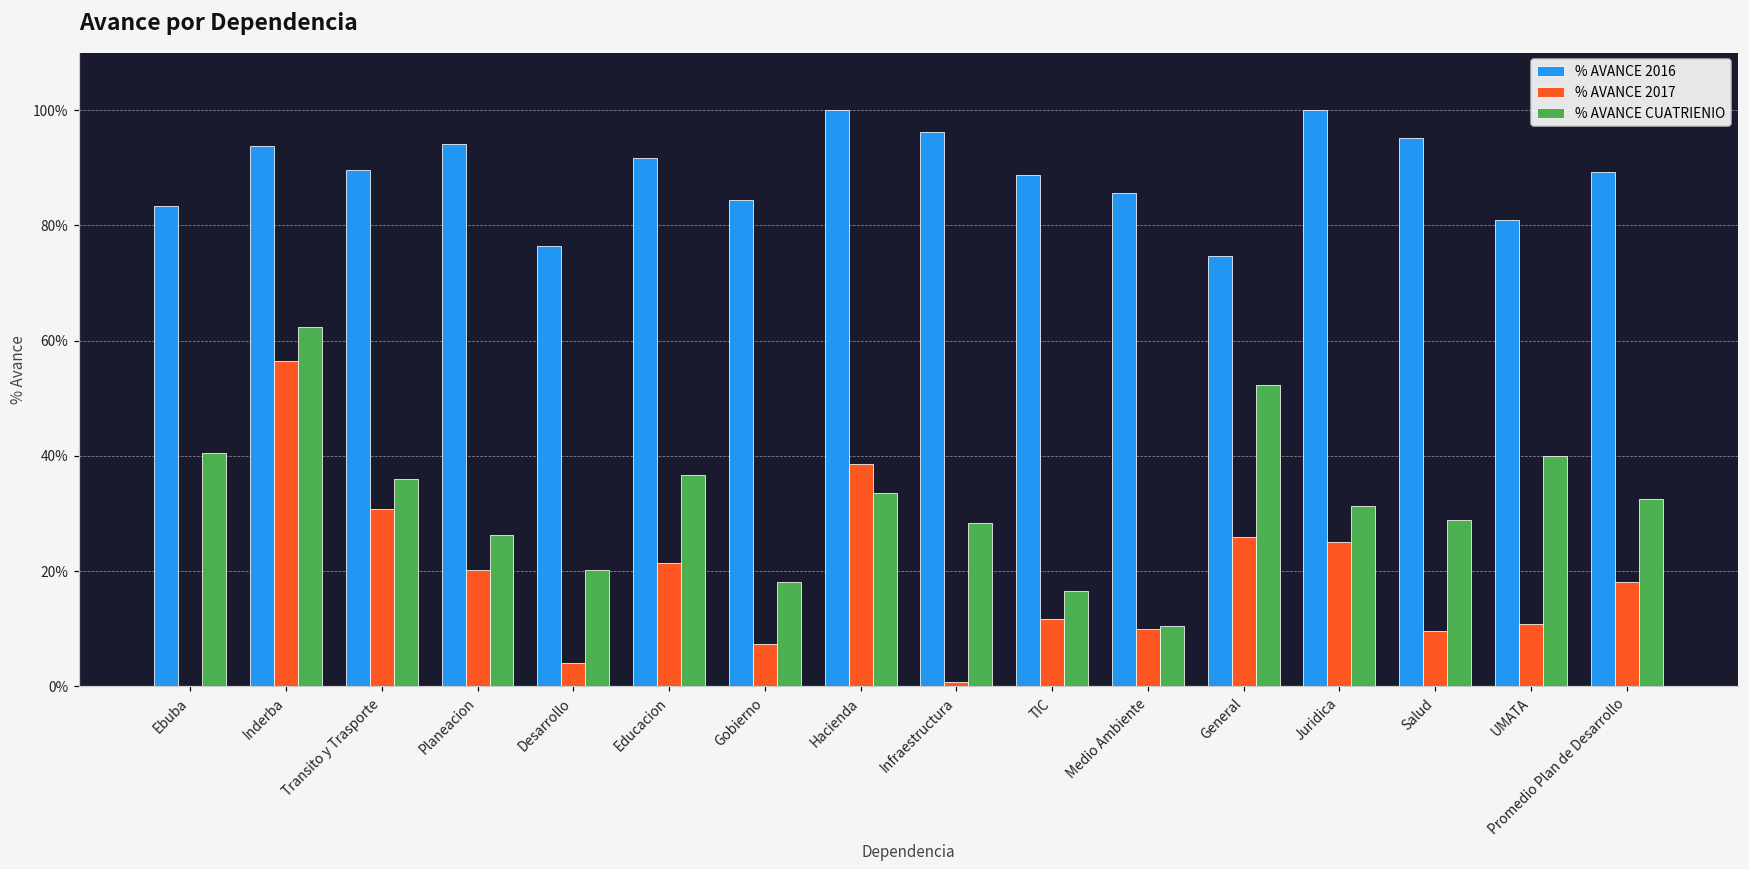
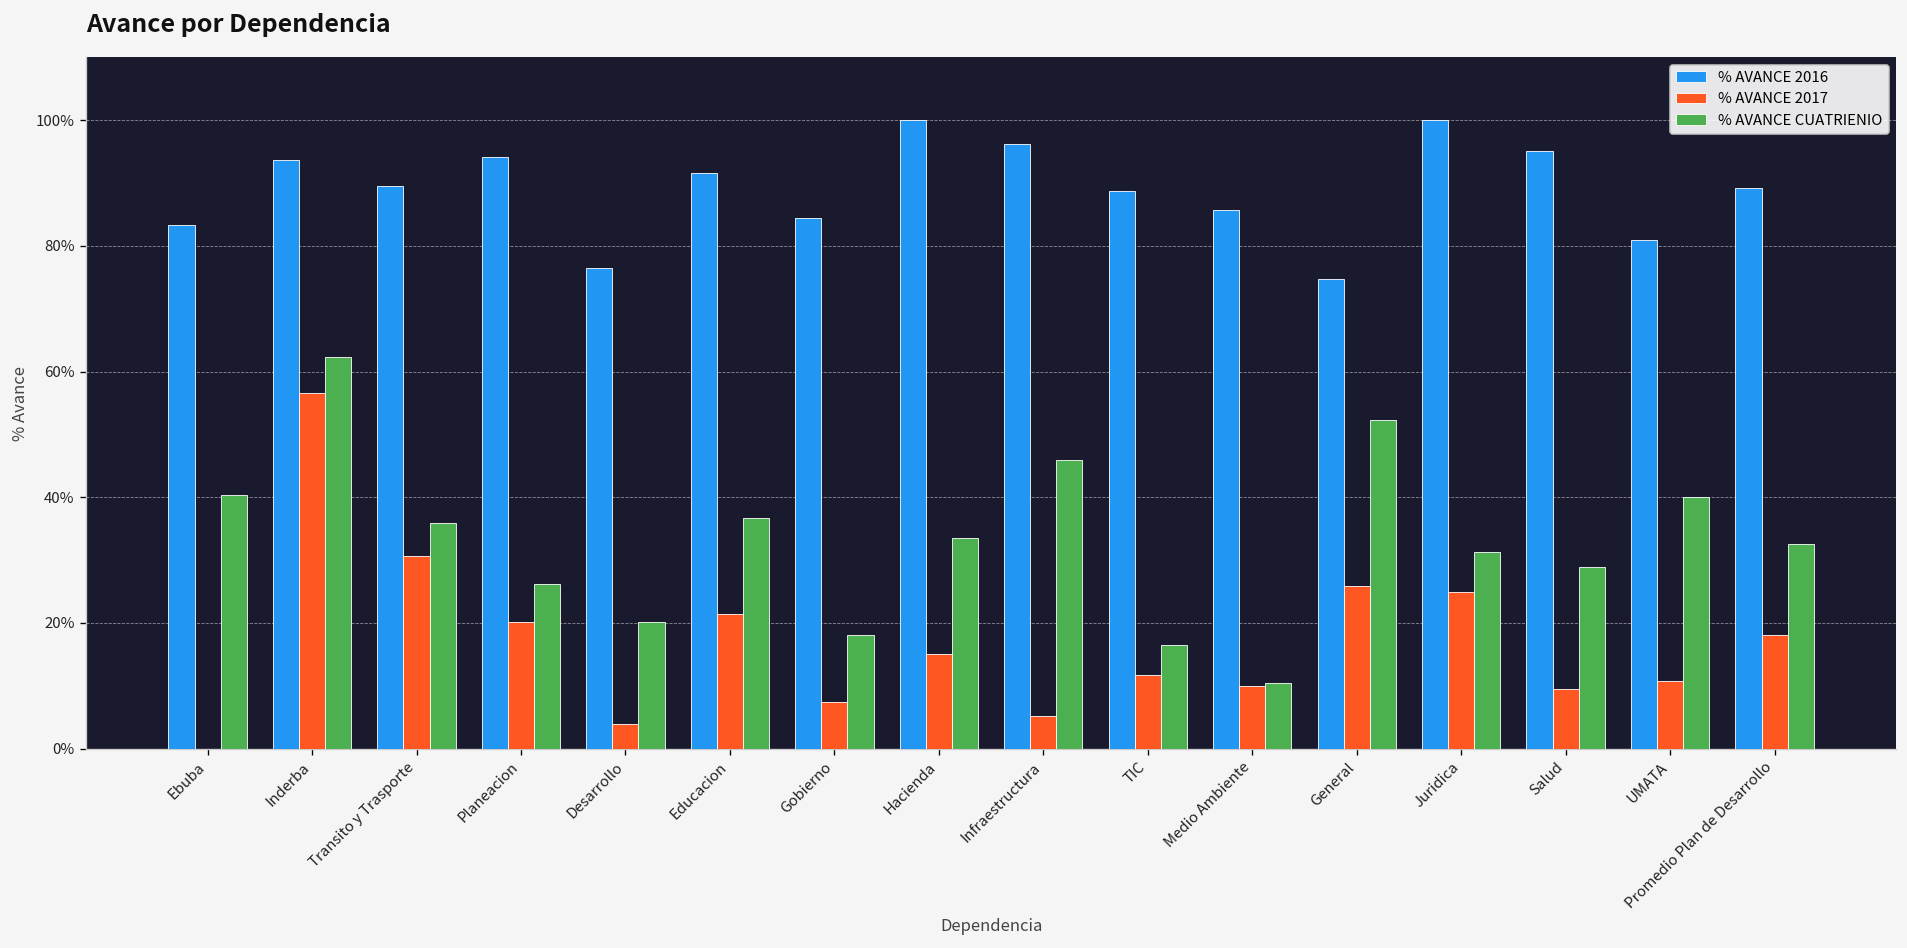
  {
    "% AVANCE 2016": {
      "Ebuba": "83%",
      "Inderba": "94%",
      "Transito y Trasporte": "90%",
      "Planeacion": "94%",
      "Desarrollo": "76%",
      "Educacion": "92%",
      "Gobierno": "85%",
      "Hacienda": "100%",
      "Infraestructura": "96%",
      "TIC": "89%",
      "Medio Ambiente": "86%",
      "General": "75%",
      "Juridica": "100%",
      "Salud": "95%",
      "UMATA": "81%",
      "Promedio Plan de Desarrollo": "89%"
    },
    "% AVANCE 2017": {
      "Ebuba": "0%",
      "Inderba": "57%",
      "Transito y Trasporte": "31%",
      "Planeacion": "20%",
      "Desarrollo": "4%",
      "Educacion": "21%",
      "Gobierno": "7%",
-     "Hacienda": "39%",
-     "Infraestructura": "1%",
+     "Hacienda": "15%",
+     "Infraestructura": "5%",
      "TIC": "12%",
      "Medio Ambiente": "10%",
      "General": "26%",
      "Juridica": "25%",
      "Salud": "10%",
      "UMATA": "11%",
      "Promedio Plan de Desarrollo": "18%"
    },
    "% AVANCE CUATRIENIO": {
      "Ebuba": "40%",
      "Inderba": "62%",
      "Transito y Trasporte": "36%",
      "Planeacion": "26%",
      "Desarrollo": "20%",
      "Educacion": "37%",
      "Gobierno": "18%",
      "Hacienda": "34%",
-     "Infraestructura": "28%",
+     "Infraestructura": "46%",
      "TIC": "17%",
      "Medio Ambiente": "10%",
      "General": "52%",
      "Juridica": "31%",
      "Salud": "29%",
      "UMATA": "40%",
      "Promedio Plan de Desarrollo": "33%"
    }
  }
